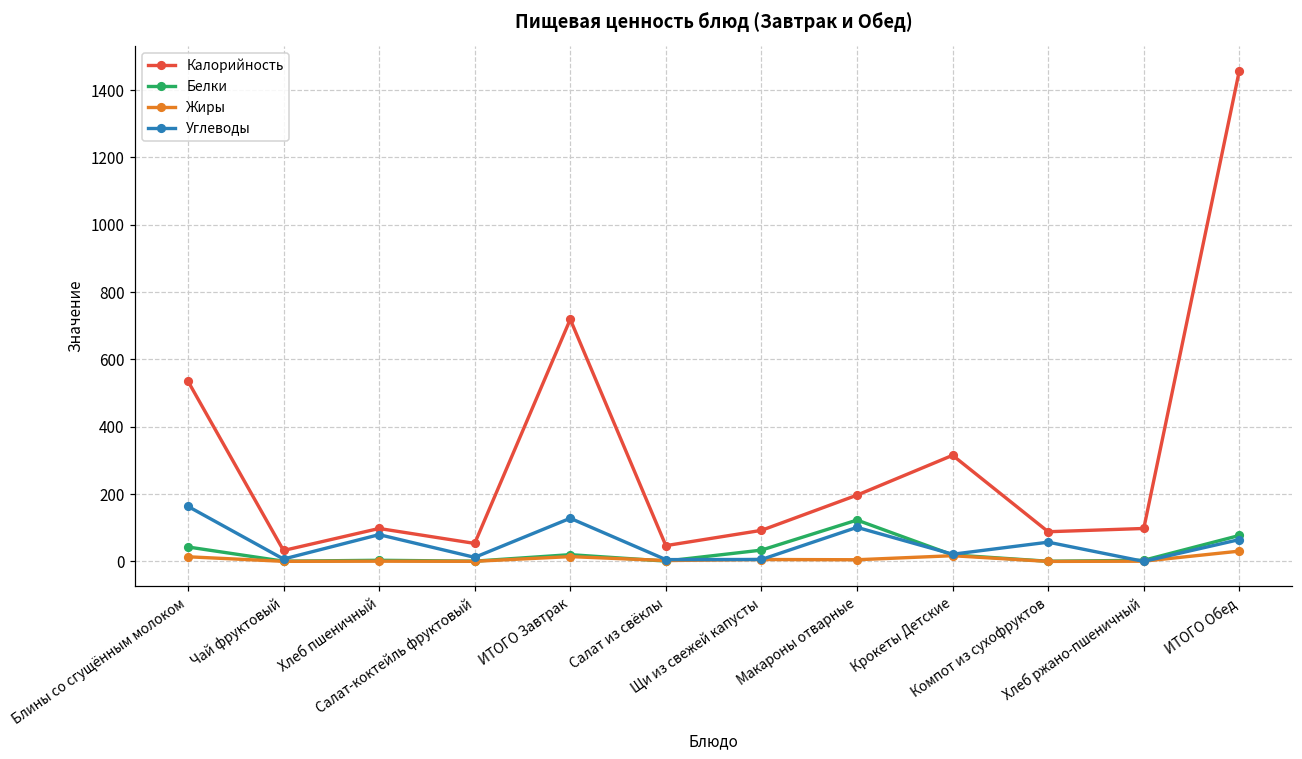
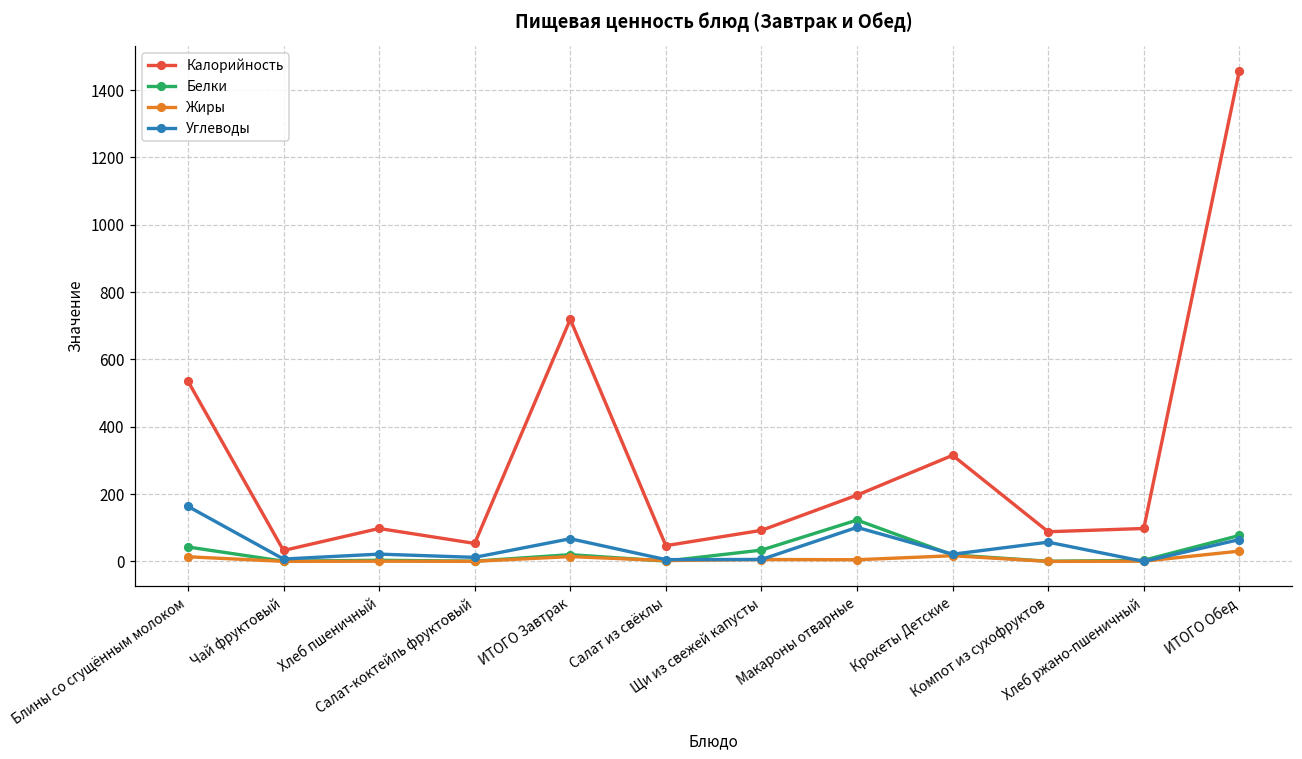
  {
    "Белки": {
      "Блины со сгущённым молоком": 40,
      "Щи из свежей капусты": 30,
      "Макароны отварные": 120,
      "ИТОГО Обед": 80
    },
    "Углеводы": {
      "Блины со сгущённым молоком": 160,
-     "Хлеб пшеничный": 80,
+     "Хлеб пшеничный": 20,
      "Салат-коктейль фруктовый": 10,
-     "ИТОГО Завтрак": 130,
+     "ИТОГО Завтрак": 70,
      "Макароны отварные": 100,
      "Компот из сухофруктов": 60,
      "ИТОГО Обед": 60
    }
  }
